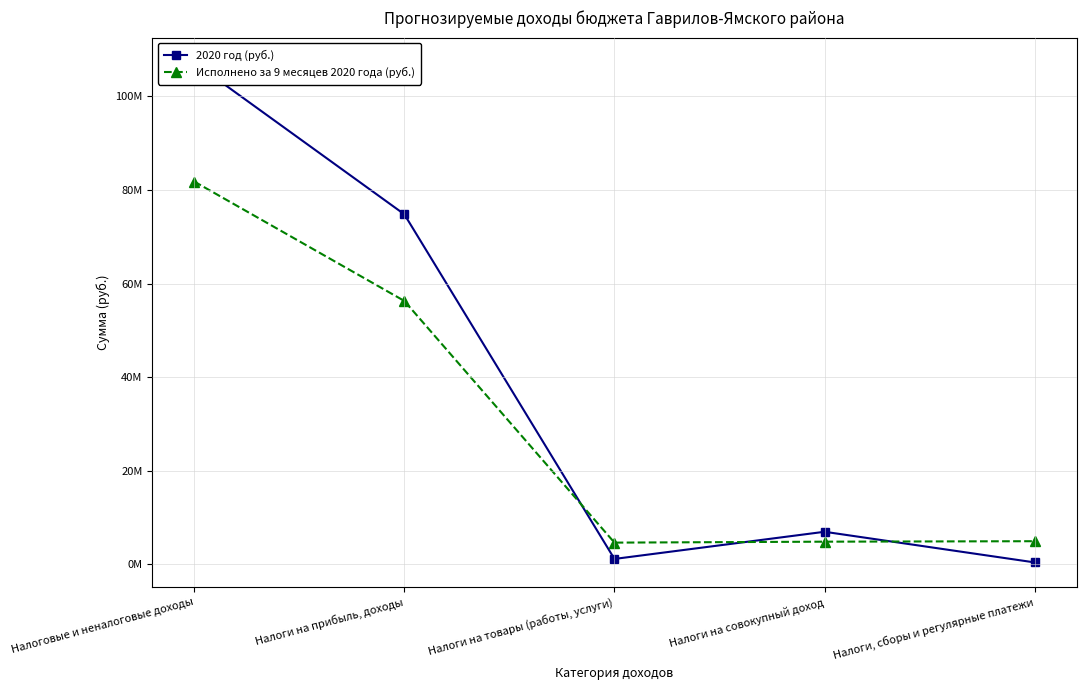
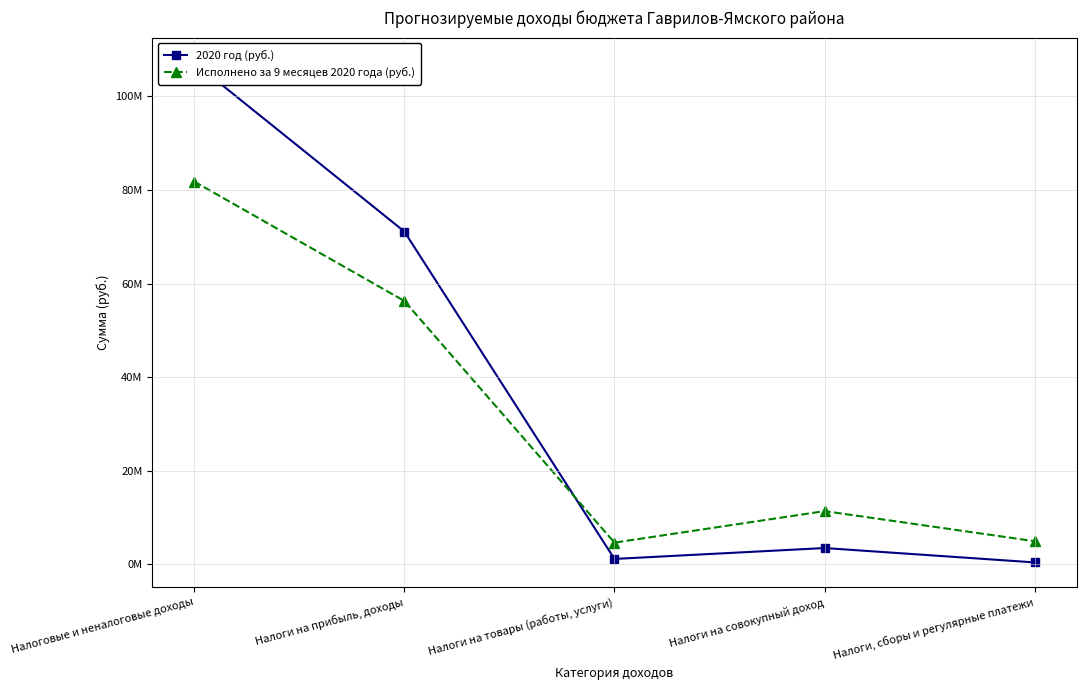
  {
    "2020 год (руб.)": {
-     "Налоги на прибыль, доходы": 75000000,
+     "Налоги на прибыль, доходы": 71000000,
      "Налоги на товары (работы, услуги)": 1000000,
-     "Налоги на совокупный доход": 7000000,
+     "Налоги на совокупный доход": 3000000,
      "Налоги, сборы и регулярные платежи": 0
    },
    "Исполнено за 9 месяцев 2020 года (руб.)": {
      "Налоговые и неналоговые доходы": 82000000,
      "Налоги на прибыль, доходы": 56000000,
      "Налоги на товары (работы, услуги)": 5000000,
-     "Налоги на совокупный доход": 5000000,
+     "Налоги на совокупный доход": 11000000,
      "Налоги, сборы и регулярные платежи": 5000000
    }
  }
